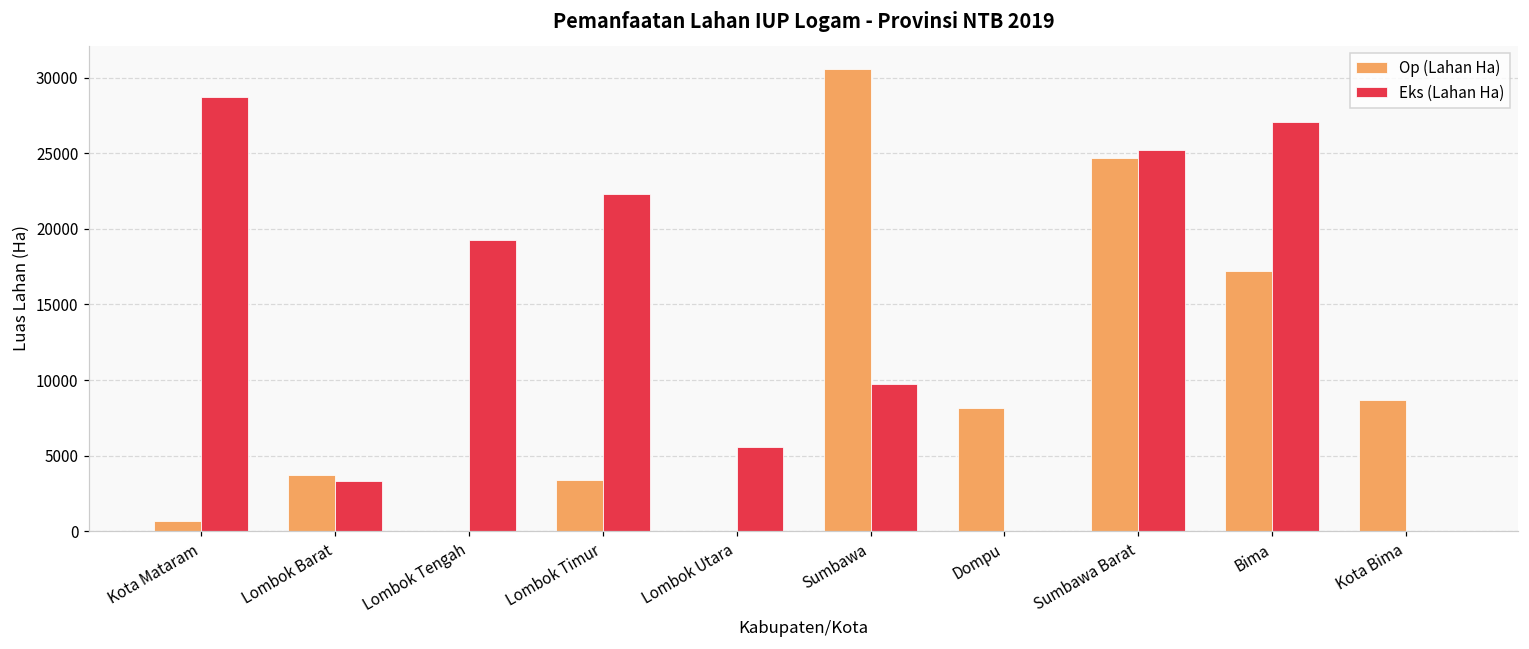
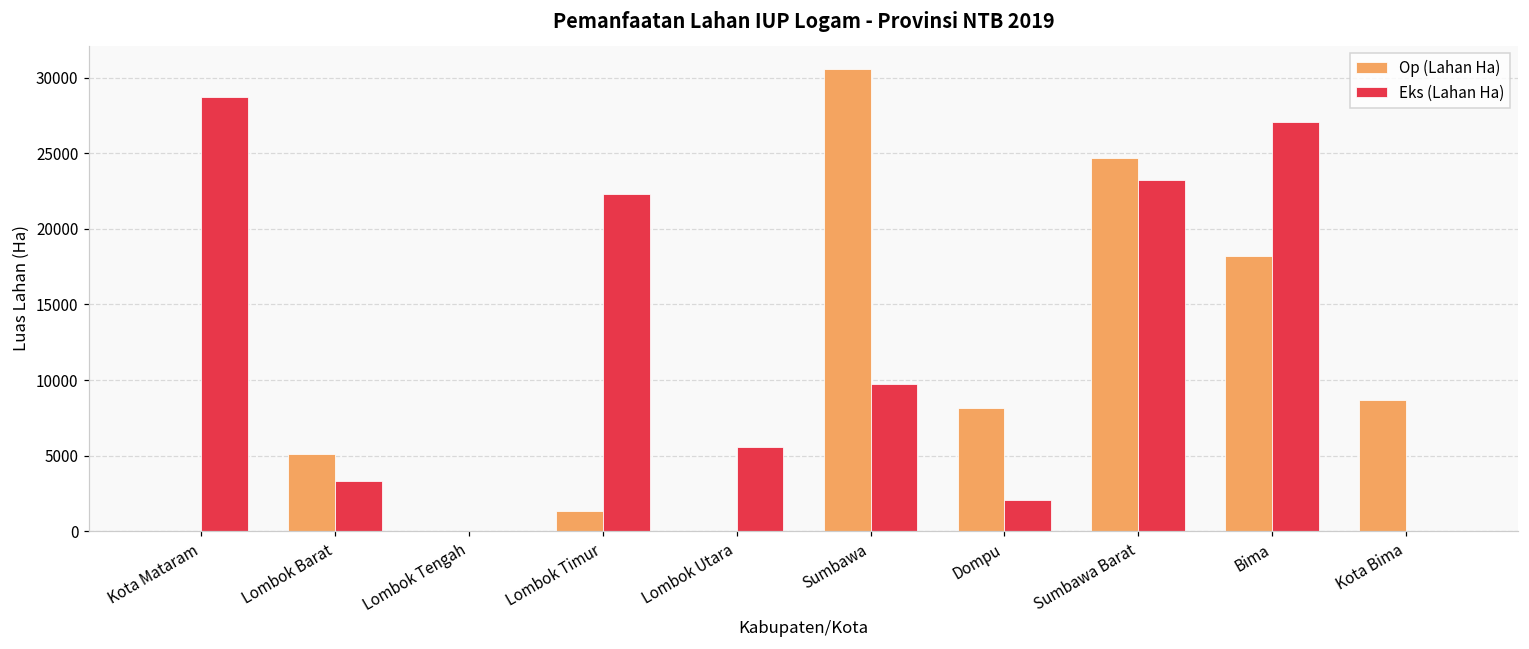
  {
    "Op (Lahan Ha)": {
-     "Kota Mataram": 600,
-     "Lombok Barat": 3700,
+     "Kota Mataram": 0,
+     "Lombok Barat": 5100,
      "Lombok Tengah": 0,
-     "Lombok Timur": 3400,
+     "Lombok Timur": 1300,
      "Lombok Utara": 0,
      "Sumbawa": 30600,
      "Dompu": 8100,
      "Sumbawa Barat": 24700,
-     "Bima": 17200,
+     "Bima": 18200,
      "Kota Bima": 8600
    },
    "Eks (Lahan Ha)": {
      "Kota Mataram": 28700,
      "Lombok Barat": 3300,
-     "Lombok Tengah": 19200,
+     "Lombok Tengah": 0,
      "Lombok Timur": 22300,
      "Lombok Utara": 5600,
      "Sumbawa": 9700,
-     "Dompu": 0,
-     "Sumbawa Barat": 25200,
+     "Dompu": 2100,
+     "Sumbawa Barat": 23200,
      "Bima": 27100,
      "Kota Bima": 0
    }
  }
